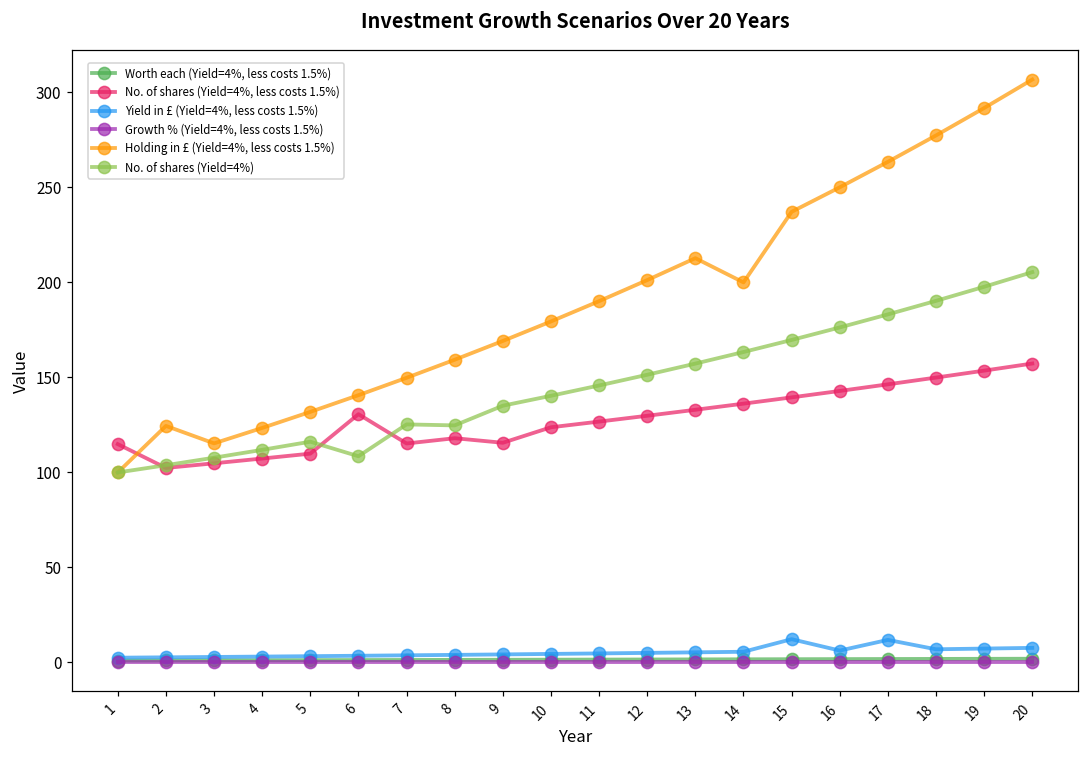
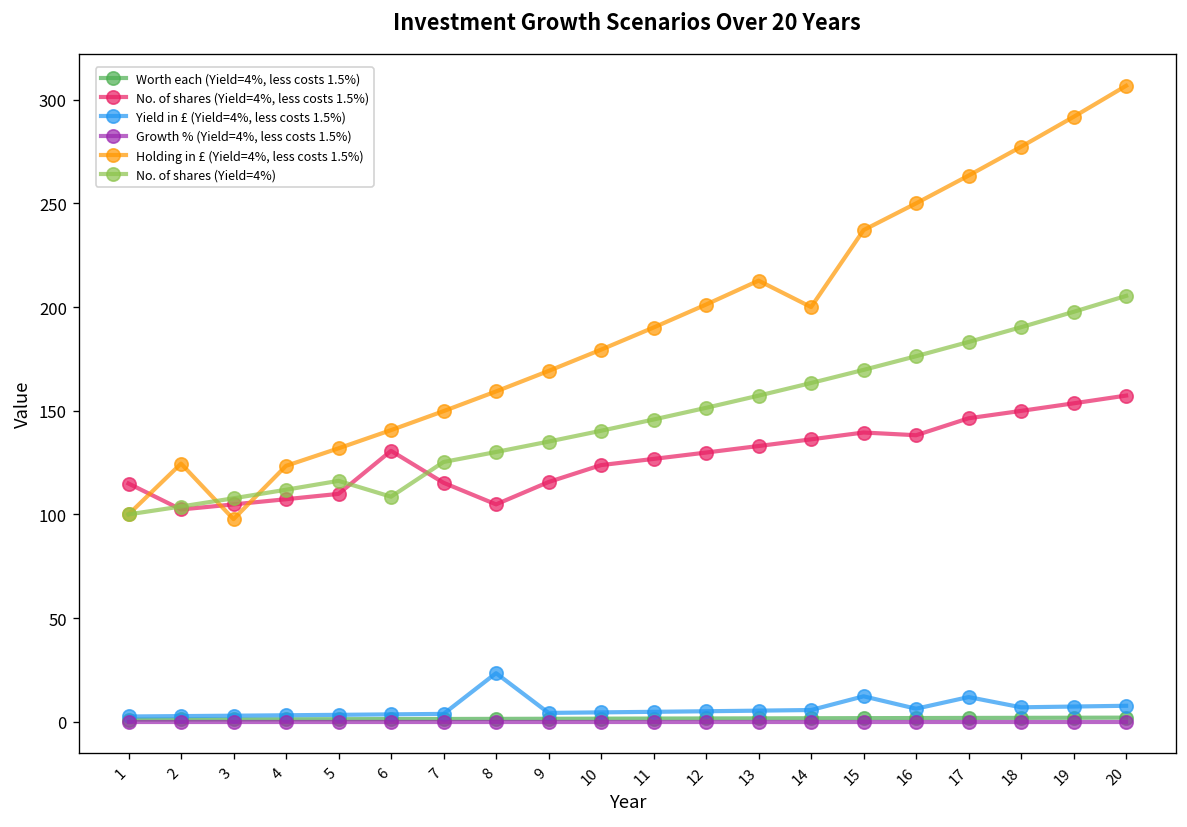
  {
    "Worth each (Yield=4%, less costs 1.5%)": {
      "12": 2,
      "13": 2,
      "14": 2,
      "15": 2,
      "16": 2,
      "17": 2,
      "18": 2,
      "19": 2,
      "20": 2
    },
    "No. of shares (Yield=4%, less costs 1.5%)": {
      "1": 115,
      "3": 105,
      "4": 107,
      "5": 110,
      "6": 131,
      "7": 115,
-     "8": 118,
+     "8": 105,
      "9": 116,
      "10": 124,
      "11": 127,
      "12": 130,
      "13": 133,
      "14": 136,
      "15": 140,
-     "16": 143,
+     "16": 138,
      "17": 146,
      "18": 150,
      "19": 154,
      "20": 157
    },
    "Yield in £ (Yield=4%, less costs 1.5%)": {
      "1": 3,
      "2": 3,
      "3": 3,
      "4": 3,
      "5": 3,
      "6": 4,
      "7": 4,
-     "8": 4,
+     "8": 23,
      "9": 4,
      "10": 4,
      "11": 5,
      "12": 5,
      "13": 5,
      "14": 6,
      "15": 12,
      "16": 6,
      "17": 12,
      "18": 7,
      "19": 7,
      "20": 8
    },
    "Growth % (Yield=4%, less costs 1.5%)": {
      "12": 0,
      "13": 0,
      "14": 0,
      "15": 0,
      "16": 0,
      "17": 0,
      "18": 0,
      "19": 0,
      "20": 0
    },
    "Holding in £ (Yield=4%, less costs 1.5%)": {
      "2": 125,
-     "3": 115,
+     "3": 98,
      "4": 123,
      "5": 132,
      "6": 141,
      "7": 150,
      "8": 159,
      "9": 169,
      "10": 179,
      "11": 190,
      "12": 201,
      "13": 213,
      "14": 200,
      "15": 237,
      "16": 250,
      "17": 263,
      "18": 277,
      "19": 292,
      "20": 307
    },
    "No. of shares (Yield=4%)": {
      "3": 108,
      "4": 112,
      "5": 116,
      "6": 109,
      "7": 125,
-     "8": 125,
+     "8": 130,
      "9": 135,
      "10": 140,
      "11": 146,
      "12": 151,
      "13": 157,
      "14": 163,
      "15": 170,
      "16": 176,
      "17": 183,
      "18": 190,
      "19": 198,
      "20": 205
    }
  }
